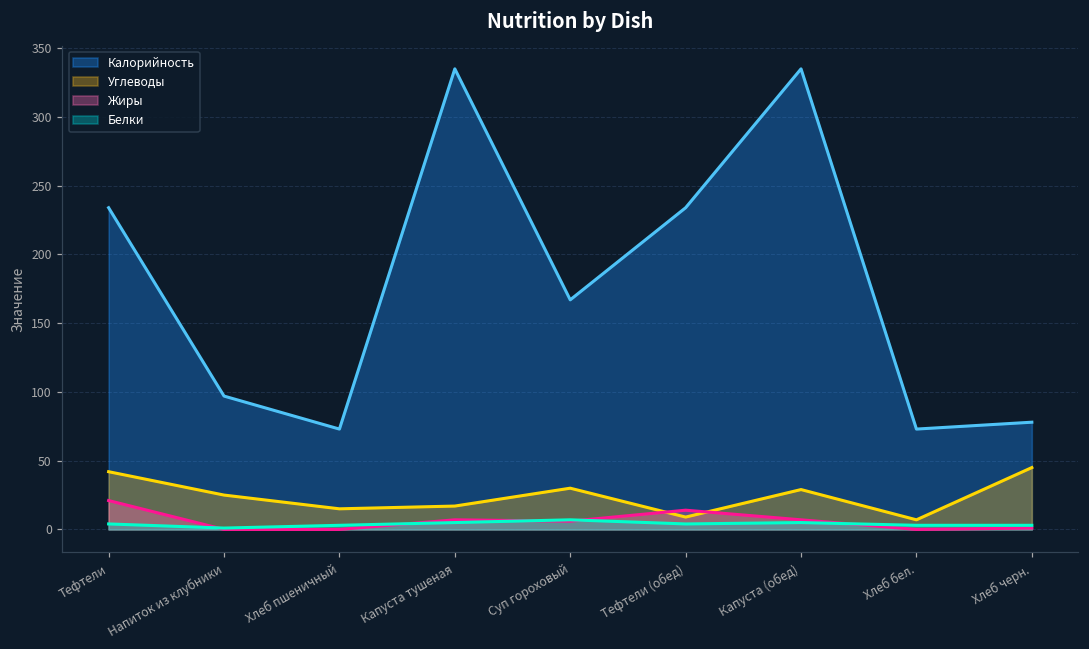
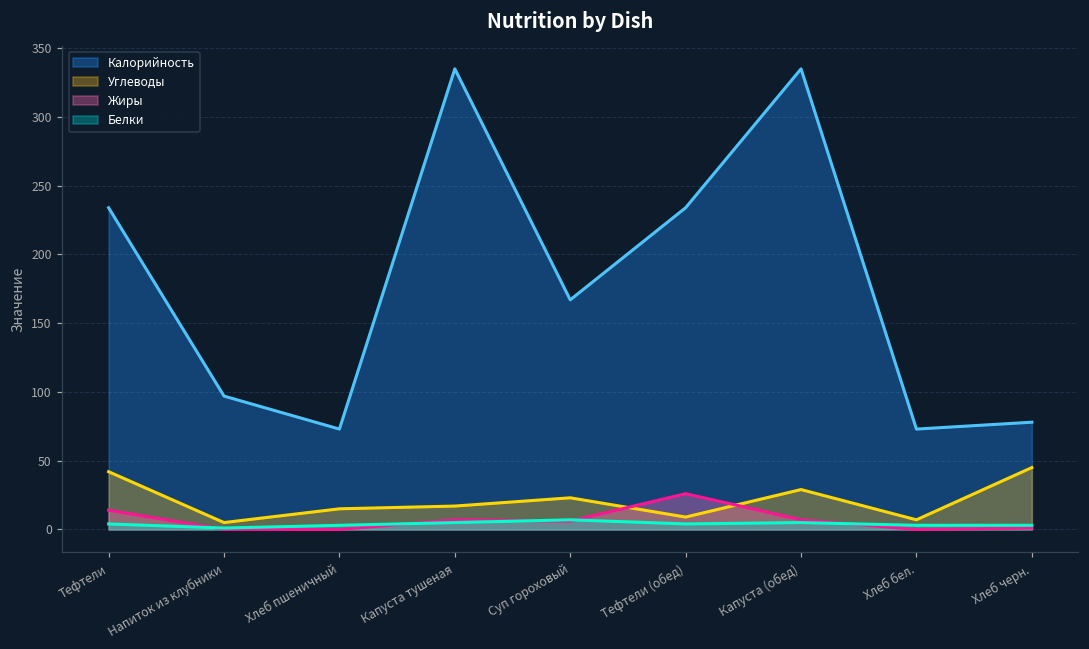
  {
    "Углеводы": {
      "Тефтели": 42,
-     "Напиток из клубники": 25,
+     "Напиток из клубники": 5,
      "Хлеб пшеничный": 15,
      "Капуста тушеная": 17,
-     "Суп гороховый": 30,
+     "Суп гороховый": 23,
      "Тефтели (обед)": 9,
      "Капуста (обед)": 29,
      "Хлеб бел.": 7,
      "Хлеб черн.": 45
    },
    "Жиры": {
-     "Тефтели": 21,
+     "Тефтели": 14,
      "Хлеб пшеничный": 0,
-     "Тефтели (обед)": 14,
+     "Тефтели (обед)": 26,
      "Хлеб бел.": 0
    }
  }
